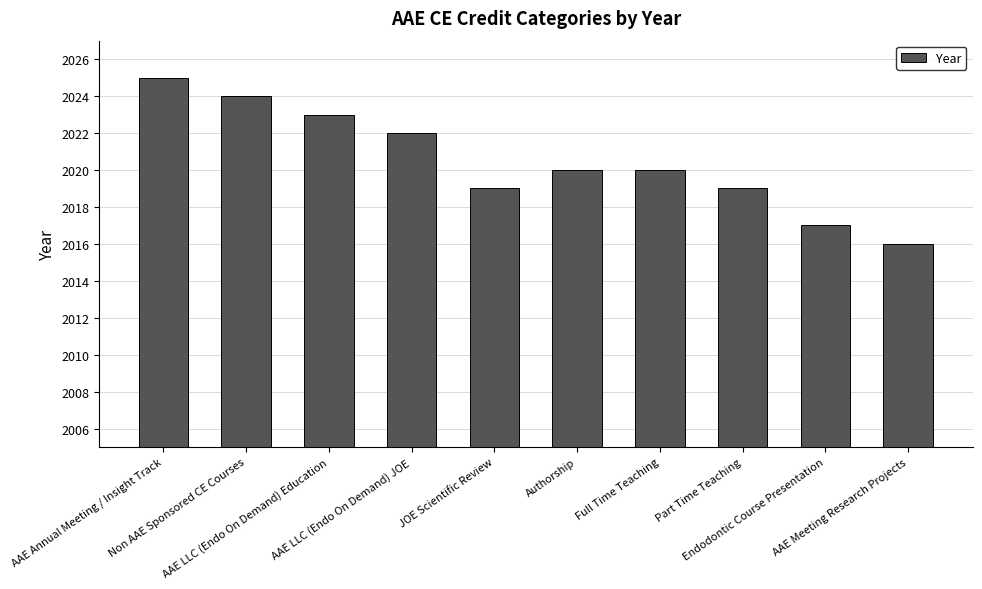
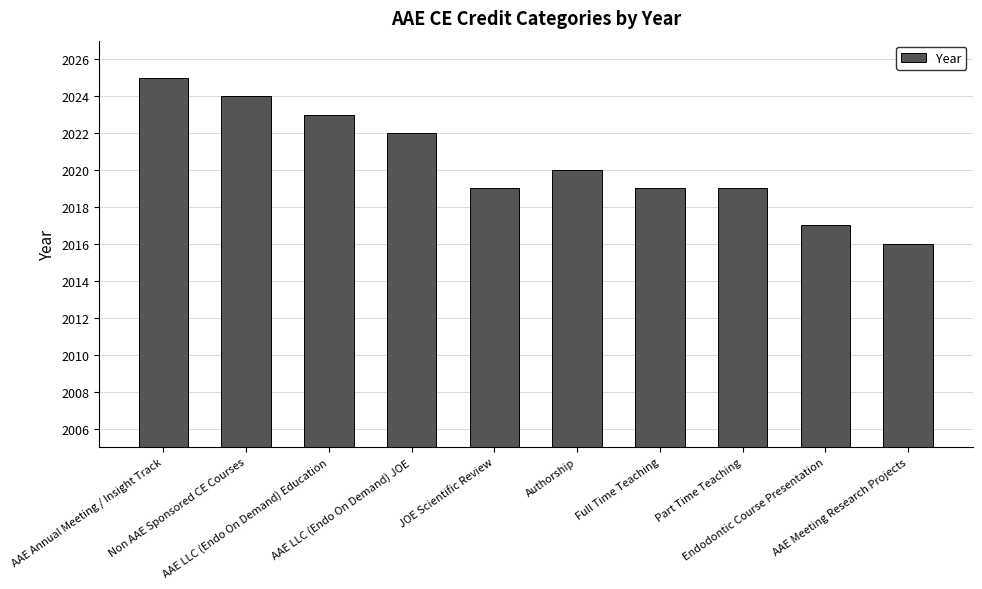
  {
    "AAE Annual Meeting / Insight Track": 2025,
    "Non AAE Sponsored CE Courses": 2024,
    "AAE LLC (Endo On Demand) Education": 2023,
    "AAE LLC (Endo On Demand) JOE": 2022,
    "JOE Scientific Review": 2019,
    "Authorship": 2020,
-   "Full Time Teaching": 2020,
+   "Full Time Teaching": 2019,
    "Part Time Teaching": 2019,
    "Endodontic Course Presentation": 2017,
    "AAE Meeting Research Projects": 2016
  }
